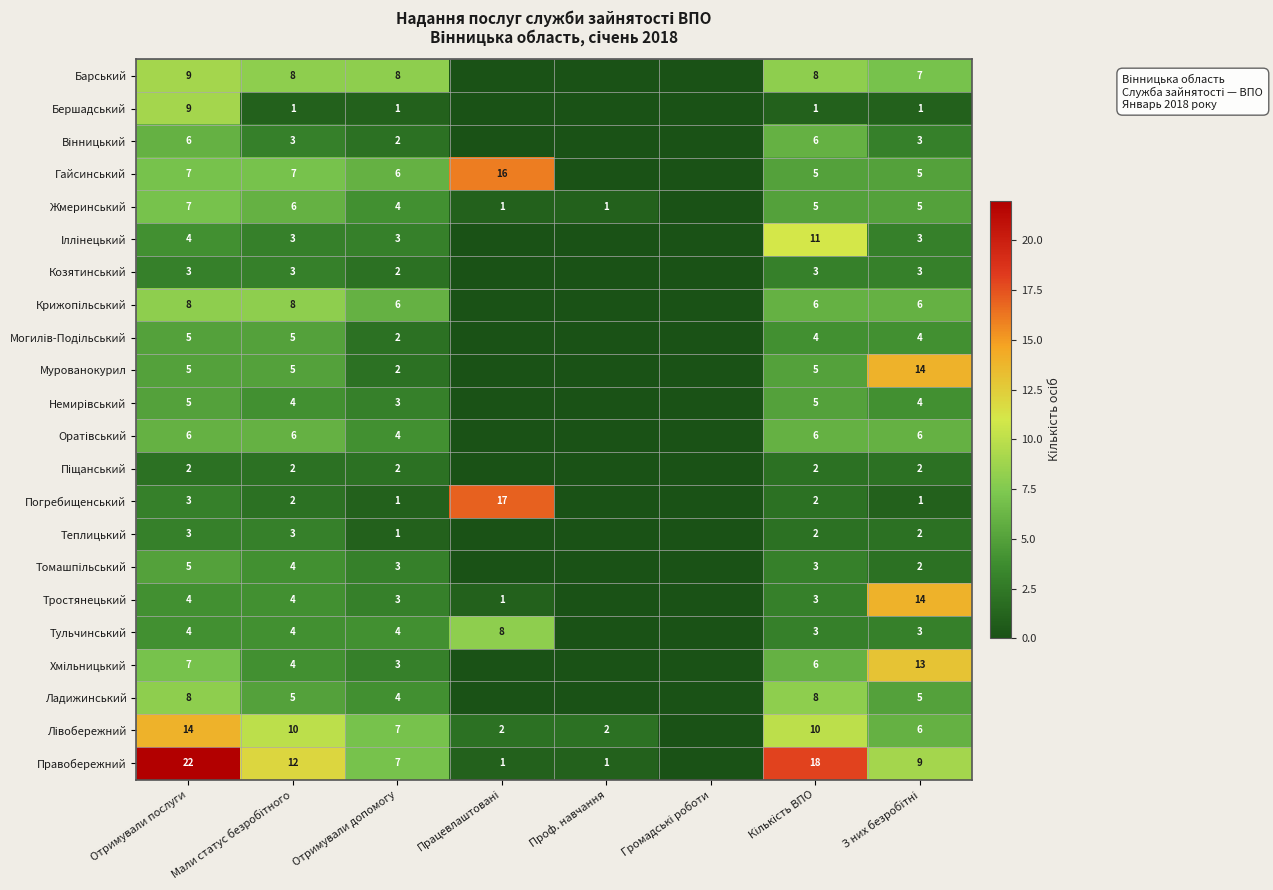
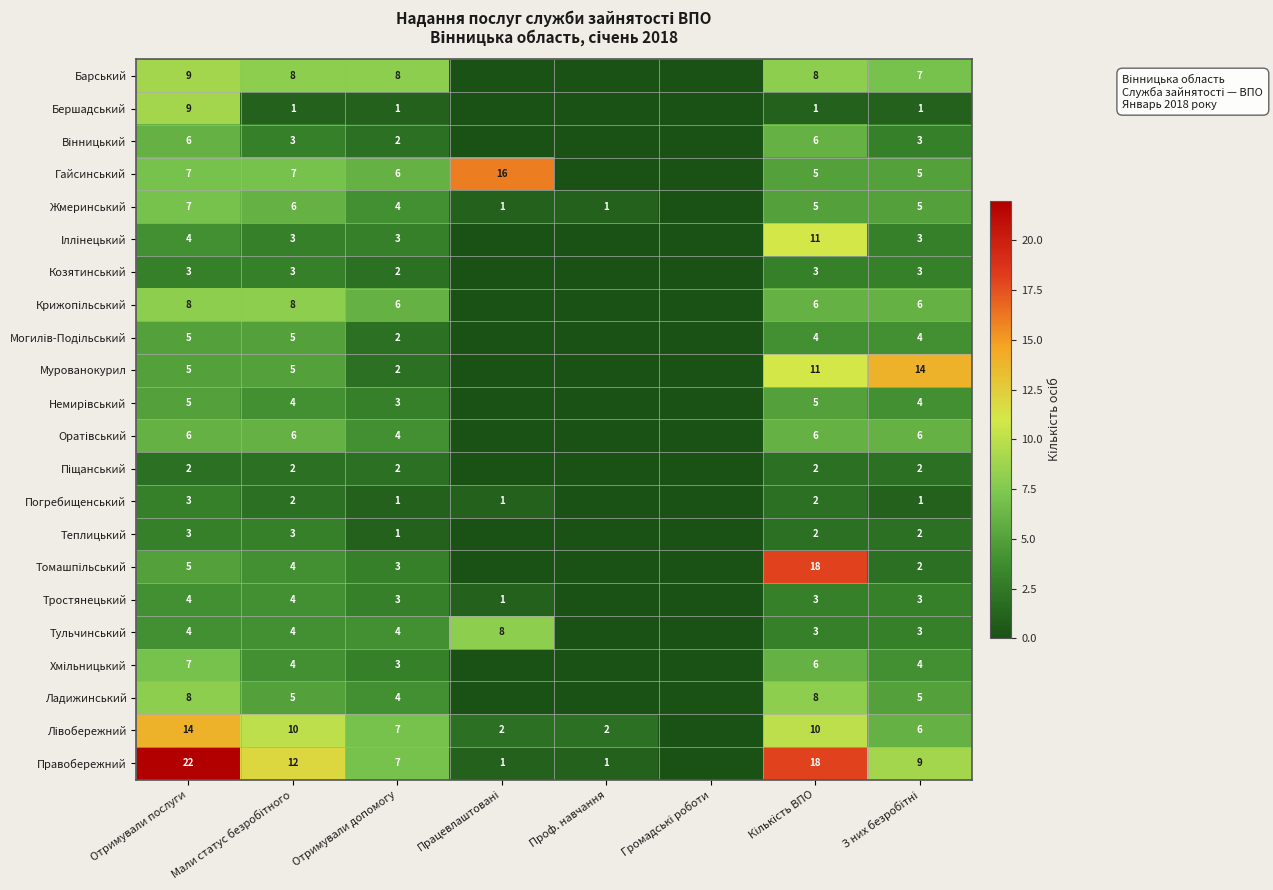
  {
    "Барський": {
      "Отримували послуги": 9,
      "Мали статус безробітного": 8,
      "Отримували допомогу": 8,
      "Кількість ВПО": 8,
      "З них безробітні": 7
    },
    "Бершадський": {
      "Отримували послуги": 9,
      "Мали статус безробітного": 1,
      "Отримували допомогу": 1,
      "Кількість ВПО": 1,
      "З них безробітні": 1
    },
    "Вінницький": {
      "Отримували послуги": 6,
      "Мали статус безробітного": 3,
      "Отримували допомогу": 2,
      "Кількість ВПО": 6,
      "З них безробітні": 3
    },
    "Гайсинський": {
      "Отримували послуги": 7,
      "Мали статус безробітного": 7,
      "Отримували допомогу": 6,
      "Працевлаштовані": 16,
      "Кількість ВПО": 5,
      "З них безробітні": 5
    },
    "Жмеринський": {
      "Отримували послуги": 7,
      "Мали статус безробітного": 6,
      "Отримували допомогу": 4,
      "Працевлаштовані": 1,
      "Проф. навчання": 1,
      "Кількість ВПО": 5,
      "З них безробітні": 5
    },
    "Іллінецький": {
      "Отримували послуги": 4,
      "Мали статус безробітного": 3,
      "Отримували допомогу": 3,
      "Кількість ВПО": 11,
      "З них безробітні": 3
    },
    "Козятинський": {
      "Отримували послуги": 3,
      "Мали статус безробітного": 3,
      "Отримували допомогу": 2,
      "Кількість ВПО": 3,
      "З них безробітні": 3
    },
    "Крижопільський": {
      "Отримували послуги": 8,
      "Мали статус безробітного": 8,
      "Отримували допомогу": 6,
      "Кількість ВПО": 6,
      "З них безробітні": 6
    },
    "Могилів-Подільський": {
      "Отримували послуги": 5,
      "Мали статус безробітного": 5,
      "Отримували допомогу": 2,
      "Кількість ВПО": 4,
      "З них безробітні": 4
    },
    "Мурованокурил": {
      "Отримували послуги": 5,
      "Мали статус безробітного": 5,
      "Отримували допомогу": 2,
-     "Кількість ВПО": 5,
+     "Кількість ВПО": 11,
      "З них безробітні": 14
    },
    "Немирівський": {
      "Отримували послуги": 5,
      "Мали статус безробітного": 4,
      "Отримували допомогу": 3,
      "Кількість ВПО": 5,
      "З них безробітні": 4
    },
    "Оратівський": {
      "Отримували послуги": 6,
      "Мали статус безробітного": 6,
      "Отримували допомогу": 4,
      "Кількість ВПО": 6,
      "З них безробітні": 6
    },
    "Піщанський": {
      "Отримували послуги": 2,
      "Мали статус безробітного": 2,
      "Отримували допомогу": 2,
      "Кількість ВПО": 2,
      "З них безробітні": 2
    },
    "Погребищенський": {
      "Отримували послуги": 3,
      "Мали статус безробітного": 2,
      "Отримували допомогу": 1,
-     "Працевлаштовані": 17,
+     "Працевлаштовані": 1,
      "Кількість ВПО": 2,
      "З них безробітні": 1
    },
    "Теплицький": {
      "Отримували послуги": 3,
      "Мали статус безробітного": 3,
      "Отримували допомогу": 1,
      "Кількість ВПО": 2,
      "З них безробітні": 2
    },
    "Томашпільський": {
      "Отримували послуги": 5,
      "Мали статус безробітного": 4,
      "Отримували допомогу": 3,
-     "Кількість ВПО": 3,
+     "Кількість ВПО": 18,
      "З них безробітні": 2
    },
    "Тростянецький": {
      "Отримували послуги": 4,
      "Мали статус безробітного": 4,
      "Отримували допомогу": 3,
      "Працевлаштовані": 1,
      "Кількість ВПО": 3,
-     "З них безробітні": 14
+     "З них безробітні": 3
    },
    "Тульчинський": {
      "Отримували послуги": 4,
      "Мали статус безробітного": 4,
      "Отримували допомогу": 4,
      "Працевлаштовані": 8,
      "Кількість ВПО": 3,
      "З них безробітні": 3
    },
    "Хмільницький": {
      "Отримували послуги": 7,
      "Мали статус безробітного": 4,
      "Отримували допомогу": 3,
      "Кількість ВПО": 6,
-     "З них безробітні": 13
+     "З них безробітні": 4
    },
    "Ладижинський": {
      "Отримували послуги": 8,
      "Мали статус безробітного": 5,
      "Отримували допомогу": 4,
      "Кількість ВПО": 8,
      "З них безробітні": 5
    },
    "Лівобережний": {
      "Отримували послуги": 14,
      "Мали статус безробітного": 10,
      "Отримували допомогу": 7,
      "Працевлаштовані": 2,
      "Проф. навчання": 2,
      "Кількість ВПО": 10,
      "З них безробітні": 6
    },
    "Правобережний": {
      "Отримували послуги": 22,
      "Мали статус безробітного": 12,
      "Отримували допомогу": 7,
      "Працевлаштовані": 1,
      "Проф. навчання": 1,
      "Кількість ВПО": 18,
      "З них безробітні": 9
    }
  }
